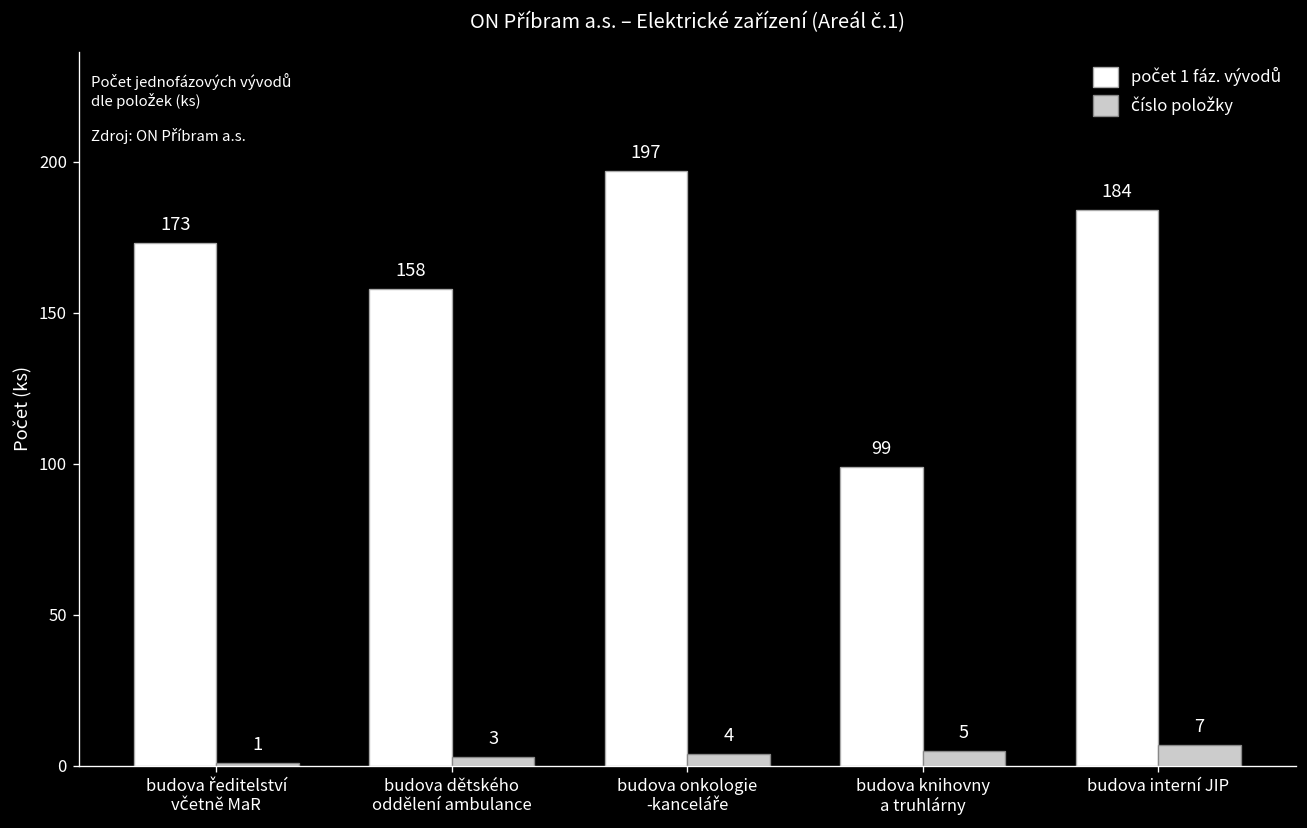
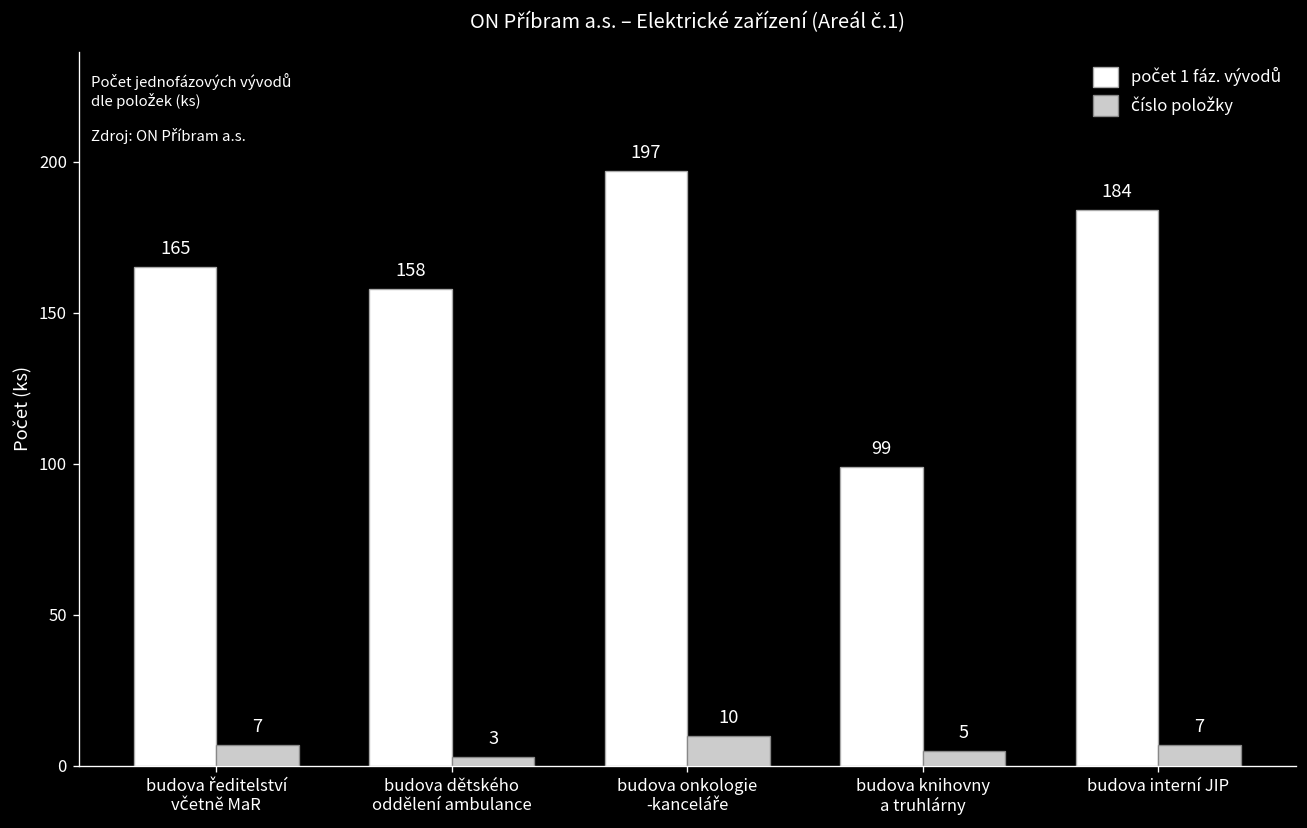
  {
    "počet 1 fáz. vývodů": {
-     "budova ředitelství včetně MaR": 173,
+     "budova ředitelství včetně MaR": 165,
      "budova dětského oddělení ambulance": 158,
      "budova onkologie -kanceláře": 197,
      "budova knihovny a truhlárny": 99,
      "budova interní JIP": 184
    },
    "číslo položky": {
-     "budova ředitelství včetně MaR": 1,
+     "budova ředitelství včetně MaR": 7,
      "budova dětského oddělení ambulance": 3,
-     "budova onkologie -kanceláře": 4,
+     "budova onkologie -kanceláře": 10,
      "budova knihovny a truhlárny": 5,
      "budova interní JIP": 7
    }
  }
